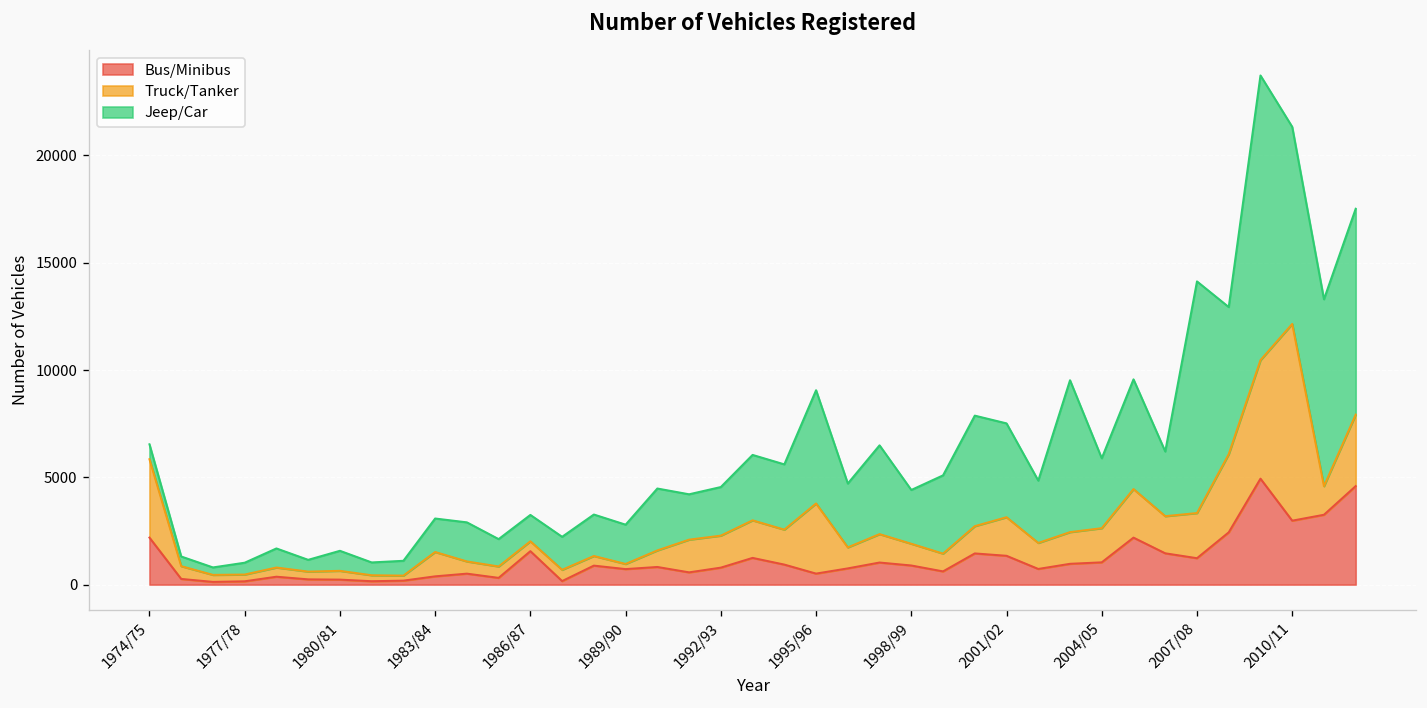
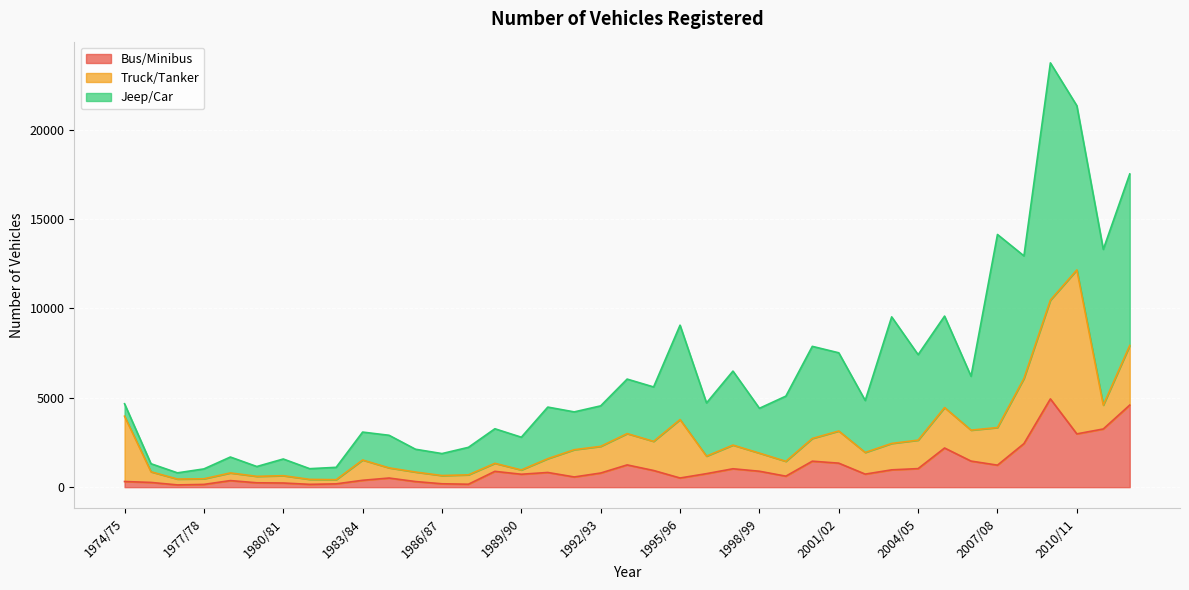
  {
    "Bus/Minibus": {
-     "1974/75": 2200,
+     "1974/75": 300,
      "1977/78": 200,
      "1980/81": 200,
      "1983/84": 400,
-     "1986/87": 1600,
+     "1986/87": 200,
      "1989/90": 700,
      "1992/93": 800,
      "1995/96": 500,
      "1998/99": 900,
      "2001/02": 1300,
      "2004/05": 1000,
      "2007/08": 1200,
      "2010/11": 3000
    },
    "Truck/Tanker": {
      "1974/75": 3700,
      "1977/78": 300,
      "1980/81": 400,
      "1983/84": 1100,
      "1986/87": 500,
      "1989/90": 200,
      "1992/93": 1500,
      "1995/96": 3300,
      "1998/99": 1000,
      "2001/02": 1800,
      "2004/05": 1600,
      "2007/08": 2100,
      "2010/11": 9200
    },
    "Jeep/Car": {
      "1974/75": 700,
      "1977/78": 600,
      "1980/81": 900,
      "1983/84": 1600,
      "1986/87": 1200,
      "1989/90": 1800,
      "1992/93": 2300,
      "1995/96": 5300,
      "1998/99": 2500,
      "2001/02": 4400,
-     "2004/05": 3300,
+     "2004/05": 4800,
      "2007/08": 10800,
      "2010/11": 9200
    }
  }
